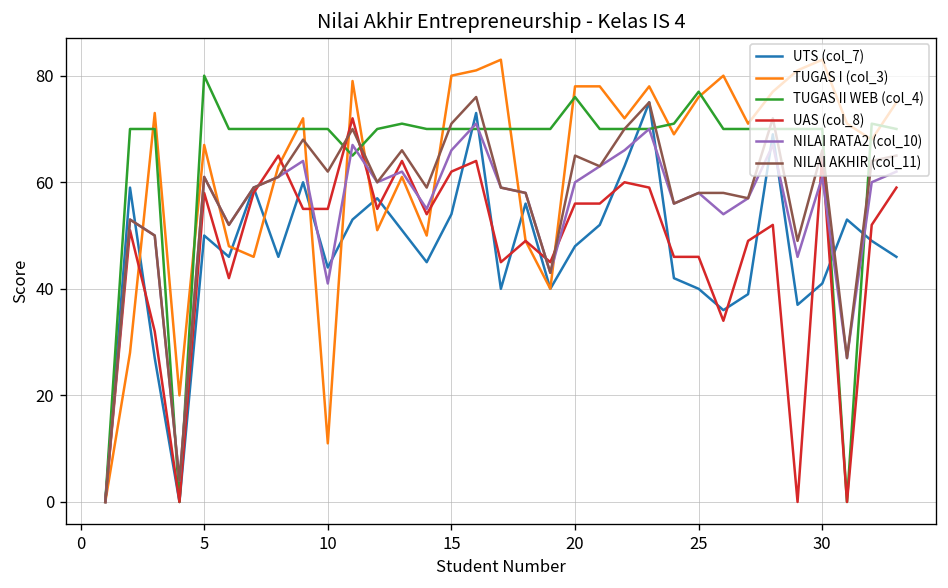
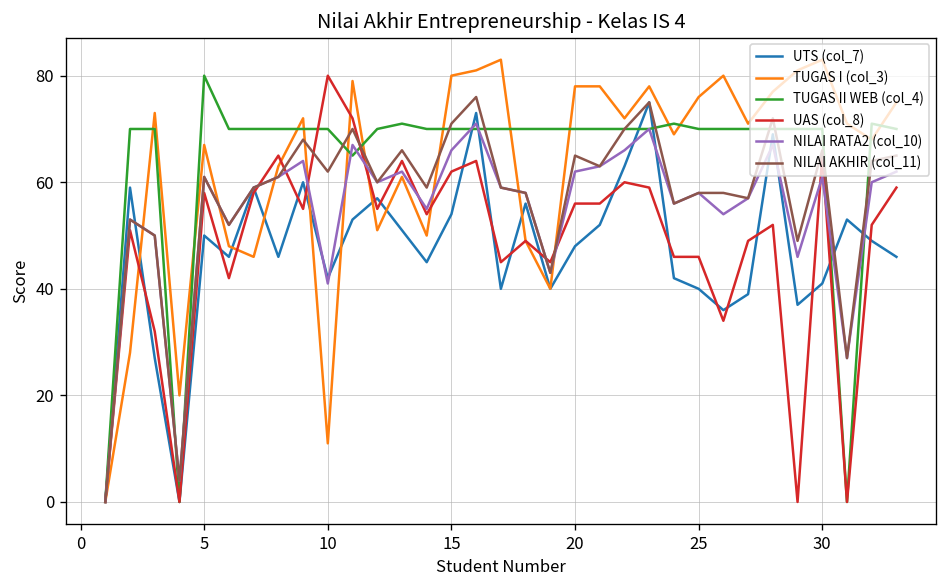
  {
    "UTS (col_7)": {
      "5": 50,
-     "10": 44,
+     "10": 42,
      "15": 54,
      "20": 48,
      "25": 40,
      "30": 41
    },
    "TUGAS I (col_3)": {
      "5": 67,
      "10": 11,
      "15": 80,
      "20": 78,
      "25": 76
    },
    "TUGAS II WEB (col_4)": {
      "5": 80,
      "10": 70,
      "15": 70,
-     "20": 76,
-     "25": 77
+     "20": 70,
+     "25": 70
    },
    "UAS (col_8)": {
      "5": 58,
-     "10": 55,
+     "10": 80,
      "15": 62,
      "20": 56,
      "25": 46
    },
    "NILAI RATA2 (col_10)": {
      "10": 41,
      "15": 66,
-     "20": 60,
+     "20": 62,
      "30": 61
    },
    "NILAI AKHIR (col_11)": {
      "10": 62,
      "15": 71,
      "20": 65
    }
  }
